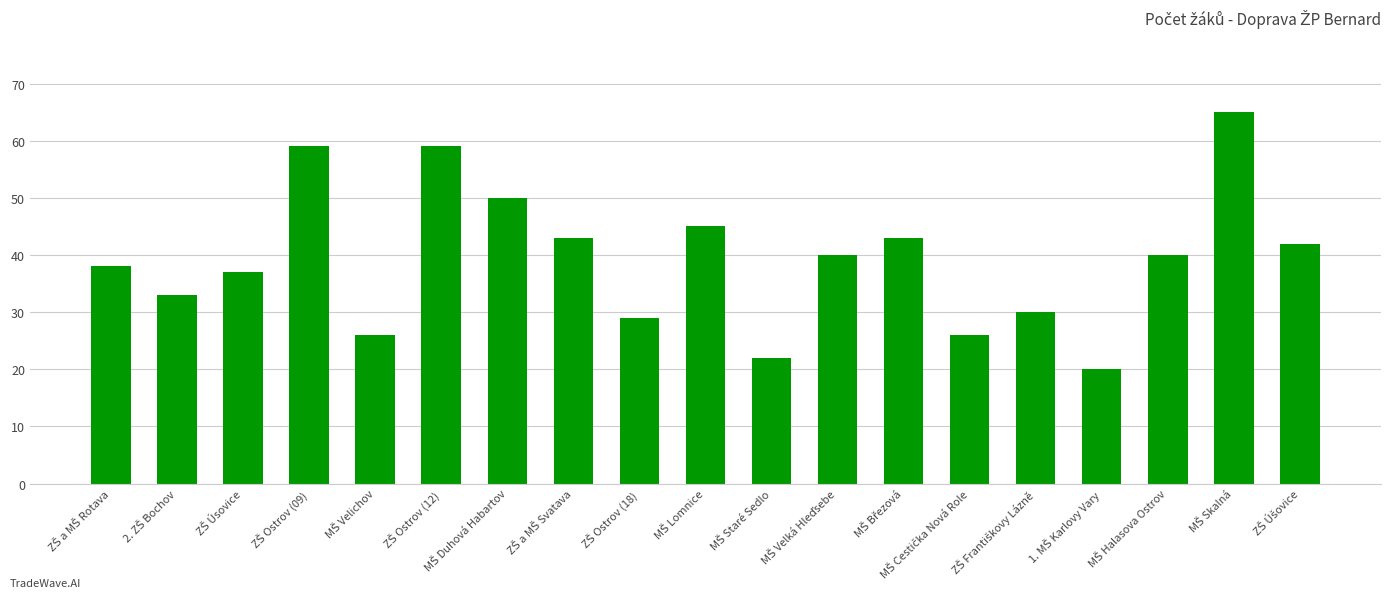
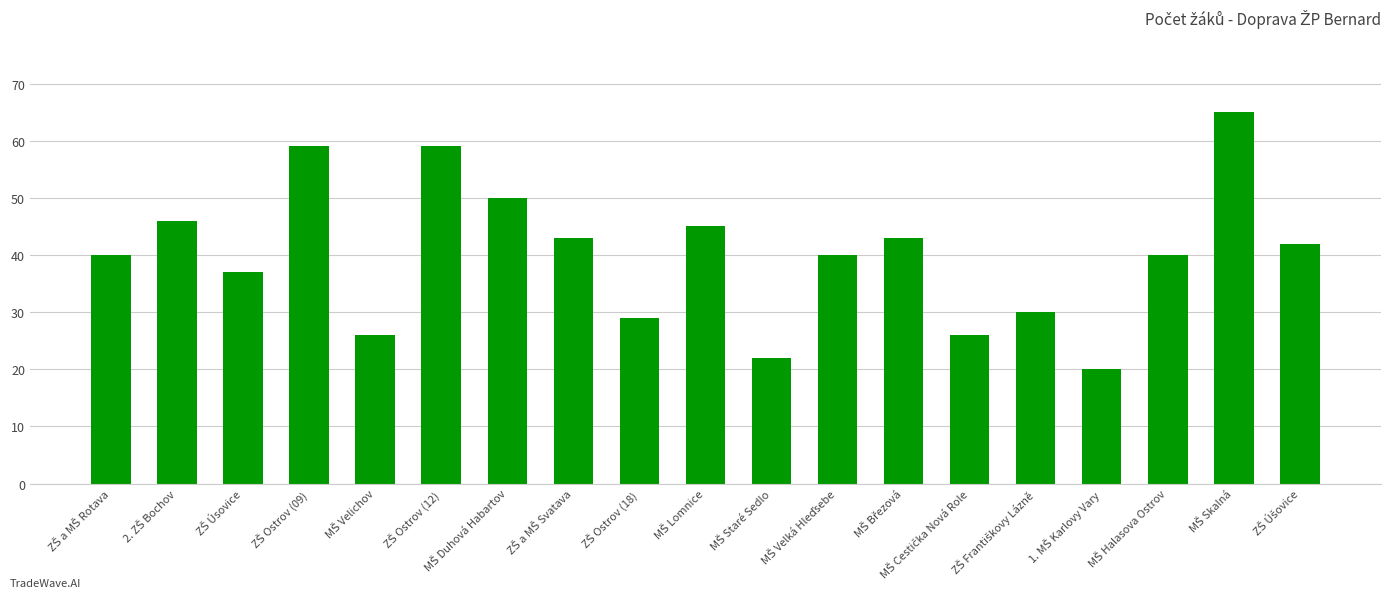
  {
-   "ZŠ a MŠ Rotava": 38,
-   "2. ZŠ Bochov": 33,
+   "ZŠ a MŠ Rotava": 40,
+   "2. ZŠ Bochov": 46,
    "ZŠ Úsovice": 37,
    "ZŠ Ostrov (09)": 59,
    "MŠ Velichov": 26,
    "ZŠ Ostrov (12)": 59,
    "MŠ Duhová Habartov": 50,
    "ZŠ a MŠ Svatava": 43,
    "ZŠ Ostrov (18)": 29,
    "MŠ Lomnice": 45,
    "MŠ Staré Sedlo": 22,
    "MŠ Velká Hleďsebe": 40,
    "MŠ Březová": 43,
    "MŠ Cestička Nová Role": 26,
    "ZŠ Františkovy Lázně": 30,
    "1. MŠ Karlovy Vary": 20,
    "MŠ Halasova Ostrov": 40,
    "MŠ Skalná": 65,
    "ZŠ Úšovice": 42
  }
